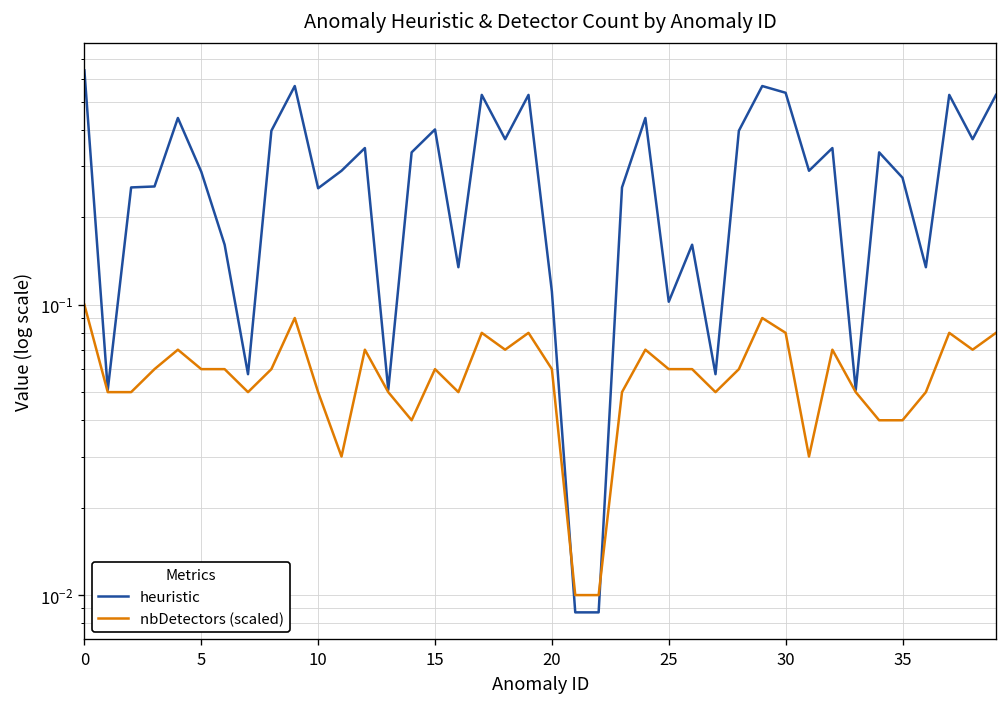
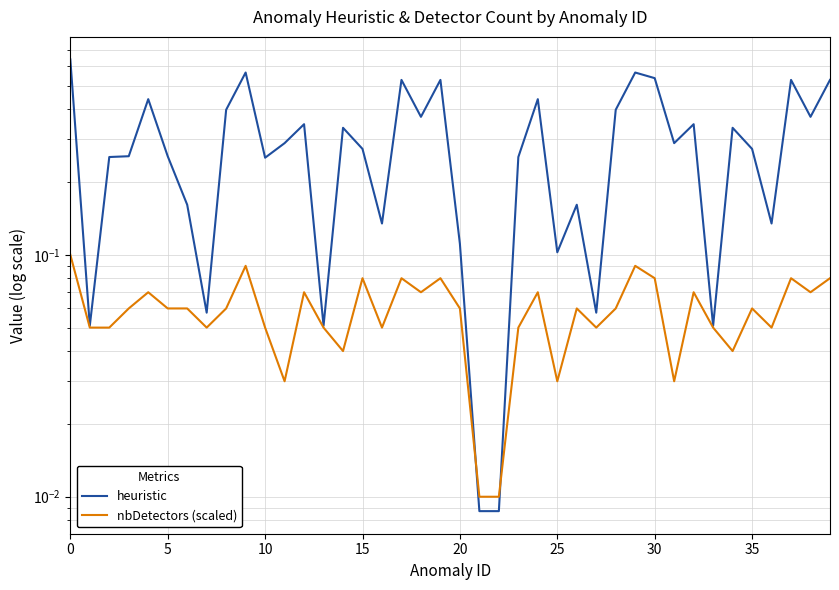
  {
    "heuristic": {
      "0": 0.64,
-     "5": 0.29,
+     "5": 0.26,
      "10": 0.25,
-     "15": 0.40,
+     "15": 0.27,
      "20": 0.11,
      "25": 0.10,
      "30": 0.54,
      "35": 0.27
    },
    "nbDetectors (scaled)": {
      "0": 0.100,
      "5": 0.060,
      "10": 0.050,
-     "15": 0.060,
+     "15": 0.080,
      "20": 0.060,
-     "25": 0.060,
+     "25": 0.030,
      "30": 0.080,
-     "35": 0.040
+     "35": 0.060
    }
  }
